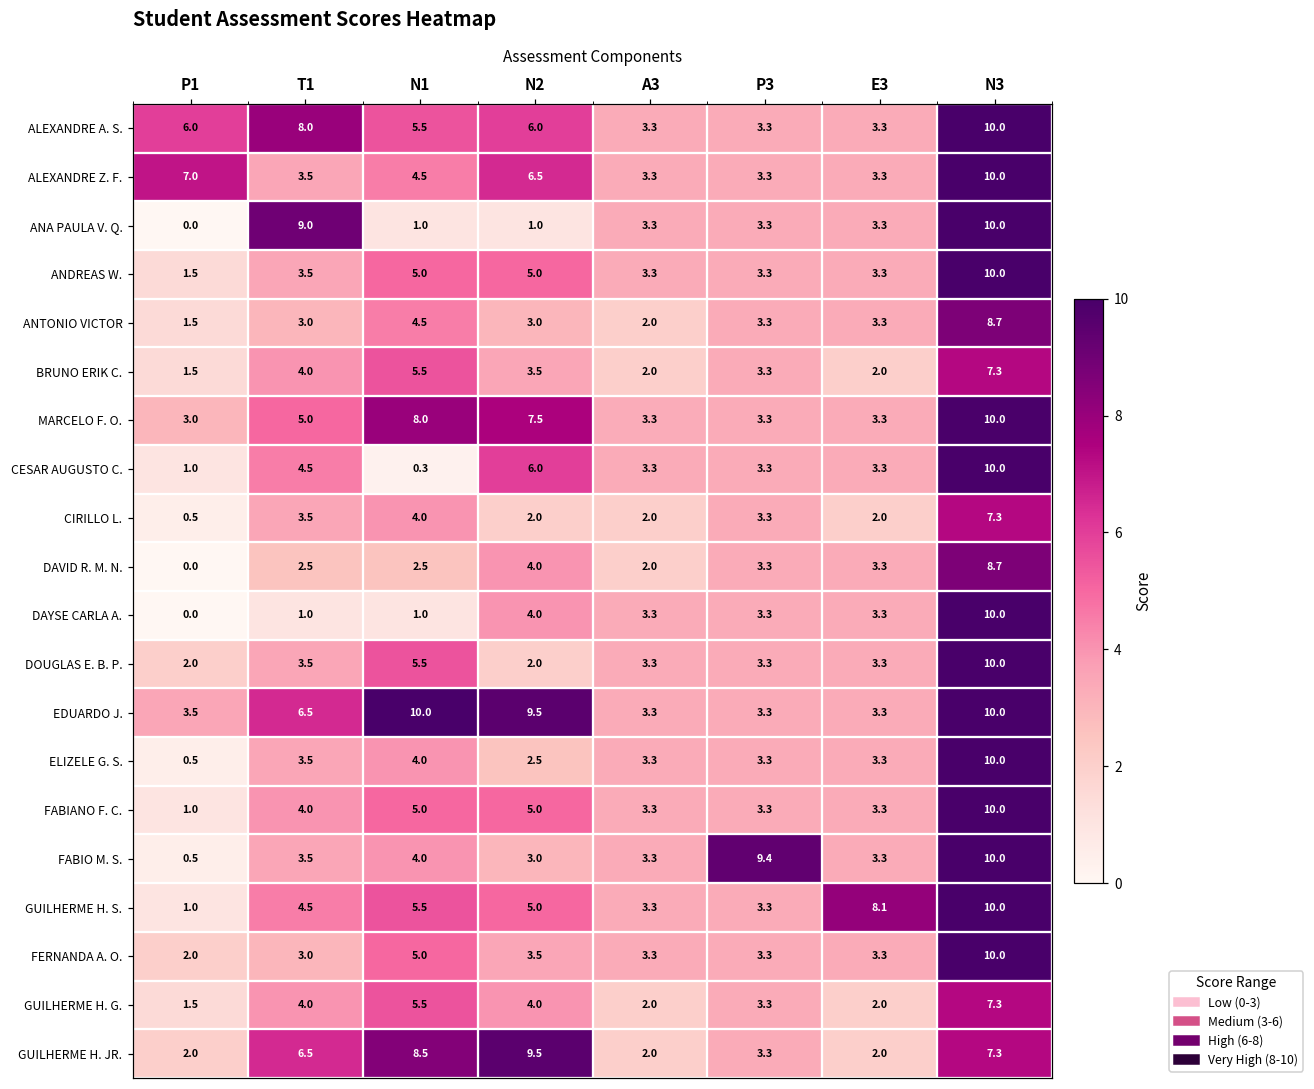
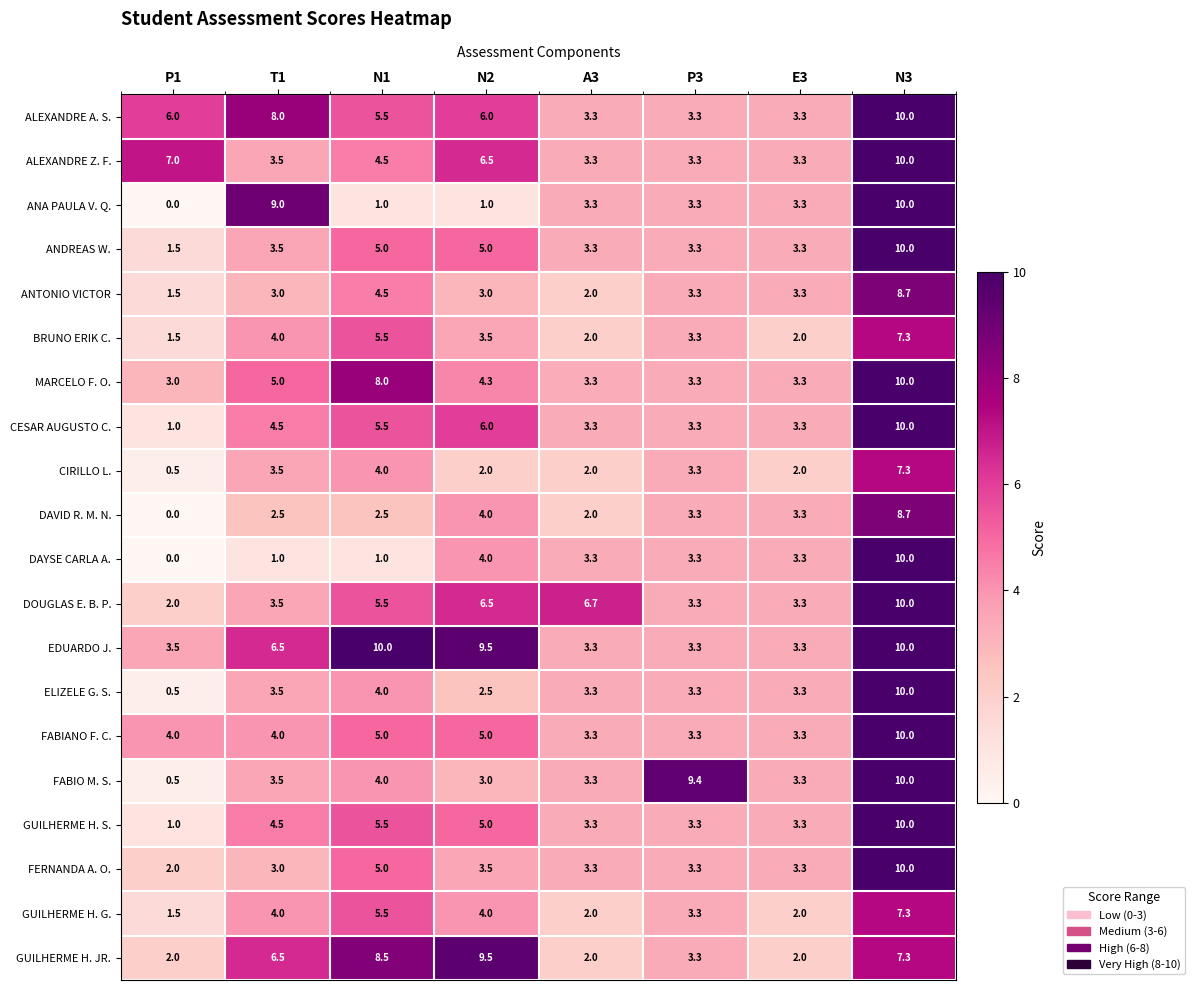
  {
    "ALEXANDRE A. S.": {
      "P1": 6.0,
      "T1": 8.0,
      "N1": 5.5,
      "N2": 6.0,
      "A3": 3.3,
      "P3": 3.3,
      "E3": 3.3,
      "N3": 10.0
    },
    "ALEXANDRE Z. F.": {
      "P1": 7.0,
      "T1": 3.5,
      "N1": 4.5,
      "N2": 6.5,
      "A3": 3.3,
      "P3": 3.3,
      "E3": 3.3,
      "N3": 10.0
    },
    "ANA PAULA V. Q.": {
      "P1": 0.0,
      "T1": 9.0,
      "N1": 1.0,
      "N2": 1.0,
      "A3": 3.3,
      "P3": 3.3,
      "E3": 3.3,
      "N3": 10.0
    },
    "ANDREAS W.": {
      "P1": 1.5,
      "T1": 3.5,
      "N1": 5.0,
      "N2": 5.0,
      "A3": 3.3,
      "P3": 3.3,
      "E3": 3.3,
      "N3": 10.0
    },
    "ANTONIO VICTOR": {
      "P1": 1.5,
      "T1": 3.0,
      "N1": 4.5,
      "N2": 3.0,
      "A3": 2.0,
      "P3": 3.3,
      "E3": 3.3,
      "N3": 8.7
    },
    "BRUNO ERIK C.": {
      "P1": 1.5,
      "T1": 4.0,
      "N1": 5.5,
      "N2": 3.5,
      "A3": 2.0,
      "P3": 3.3,
      "E3": 2.0,
      "N3": 7.3
    },
    "MARCELO F. O.": {
      "P1": 3.0,
      "T1": 5.0,
      "N1": 8.0,
-     "N2": 7.5,
+     "N2": 4.3,
      "A3": 3.3,
      "P3": 3.3,
      "E3": 3.3,
      "N3": 10.0
    },
    "CESAR AUGUSTO C.": {
      "P1": 1.0,
      "T1": 4.5,
-     "N1": 0.3,
+     "N1": 5.5,
      "N2": 6.0,
      "A3": 3.3,
      "P3": 3.3,
      "E3": 3.3,
      "N3": 10.0
    },
    "CIRILLO L.": {
      "P1": 0.5,
      "T1": 3.5,
      "N1": 4.0,
      "N2": 2.0,
      "A3": 2.0,
      "P3": 3.3,
      "E3": 2.0,
      "N3": 7.3
    },
    "DAVID R. M. N.": {
      "P1": 0.0,
      "T1": 2.5,
      "N1": 2.5,
      "N2": 4.0,
      "A3": 2.0,
      "P3": 3.3,
      "E3": 3.3,
      "N3": 8.7
    },
    "DAYSE CARLA A.": {
      "P1": 0.0,
      "T1": 1.0,
      "N1": 1.0,
      "N2": 4.0,
      "A3": 3.3,
      "P3": 3.3,
      "E3": 3.3,
      "N3": 10.0
    },
    "DOUGLAS E. B. P.": {
      "P1": 2.0,
      "T1": 3.5,
      "N1": 5.5,
-     "N2": 2.0,
-     "A3": 3.3,
+     "N2": 6.5,
+     "A3": 6.7,
      "P3": 3.3,
      "E3": 3.3,
      "N3": 10.0
    },
    "EDUARDO J.": {
      "P1": 3.5,
      "T1": 6.5,
      "N1": 10.0,
      "N2": 9.5,
      "A3": 3.3,
      "P3": 3.3,
      "E3": 3.3,
      "N3": 10.0
    },
    "ELIZELE G. S.": {
      "P1": 0.5,
      "T1": 3.5,
      "N1": 4.0,
      "N2": 2.5,
      "A3": 3.3,
      "P3": 3.3,
      "E3": 3.3,
      "N3": 10.0
    },
    "FABIANO F. C.": {
-     "P1": 1.0,
+     "P1": 4.0,
      "T1": 4.0,
      "N1": 5.0,
      "N2": 5.0,
      "A3": 3.3,
      "P3": 3.3,
      "E3": 3.3,
      "N3": 10.0
    },
    "FABIO M. S.": {
      "P1": 0.5,
      "T1": 3.5,
      "N1": 4.0,
      "N2": 3.0,
      "A3": 3.3,
      "P3": 9.4,
      "E3": 3.3,
      "N3": 10.0
    },
    "GUILHERME H. S.": {
      "P1": 1.0,
      "T1": 4.5,
      "N1": 5.5,
      "N2": 5.0,
      "A3": 3.3,
      "P3": 3.3,
-     "E3": 8.1,
+     "E3": 3.3,
      "N3": 10.0
    },
    "FERNANDA A. O.": {
      "P1": 2.0,
      "T1": 3.0,
      "N1": 5.0,
      "N2": 3.5,
      "A3": 3.3,
      "P3": 3.3,
      "E3": 3.3,
      "N3": 10.0
    },
    "GUILHERME H. G.": {
      "P1": 1.5,
      "T1": 4.0,
      "N1": 5.5,
      "N2": 4.0,
      "A3": 2.0,
      "P3": 3.3,
      "E3": 2.0,
      "N3": 7.3
    },
    "GUILHERME H. JR.": {
      "P1": 2.0,
      "T1": 6.5,
      "N1": 8.5,
      "N2": 9.5,
      "A3": 2.0,
      "P3": 3.3,
      "E3": 2.0,
      "N3": 7.3
    }
  }
